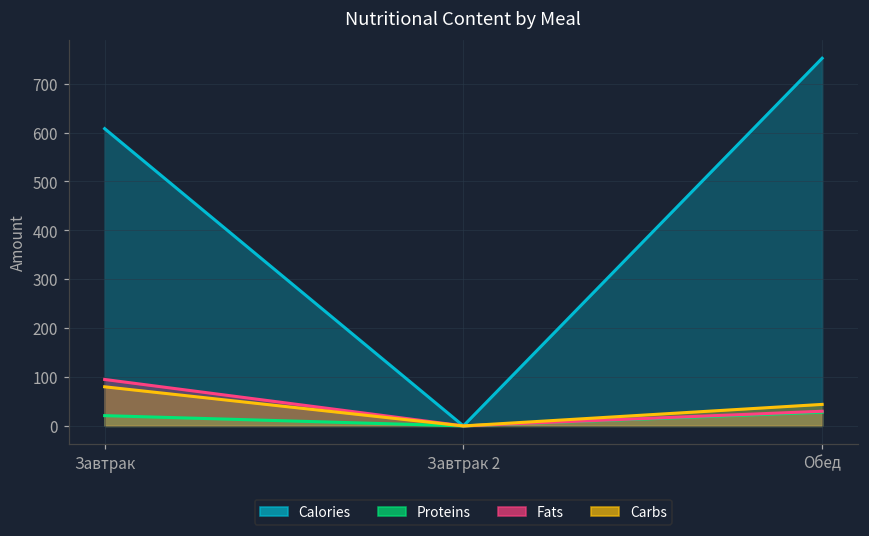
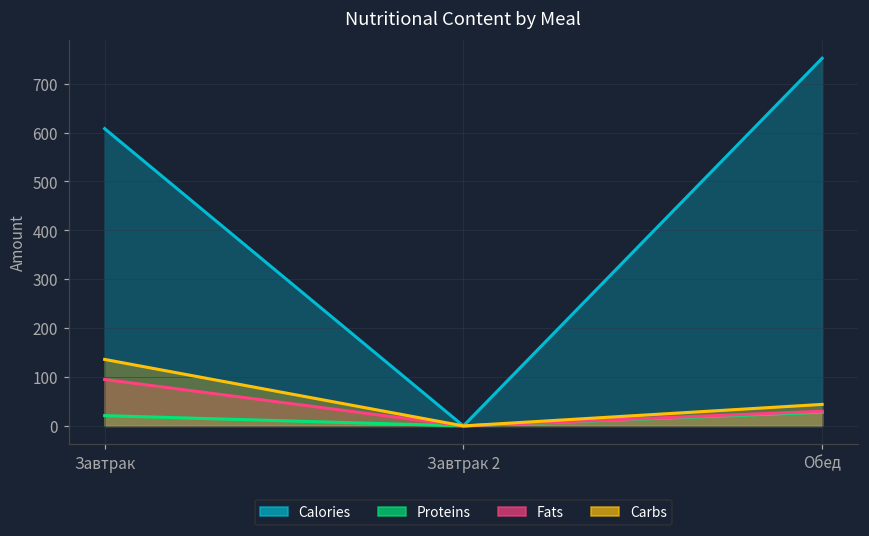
  {
    "Fats": {
      "Завтрак": 100
    },
    "Carbs": {
-     "Завтрак": 80,
+     "Завтрак": 140,
      "Обед": 40
    }
  }
